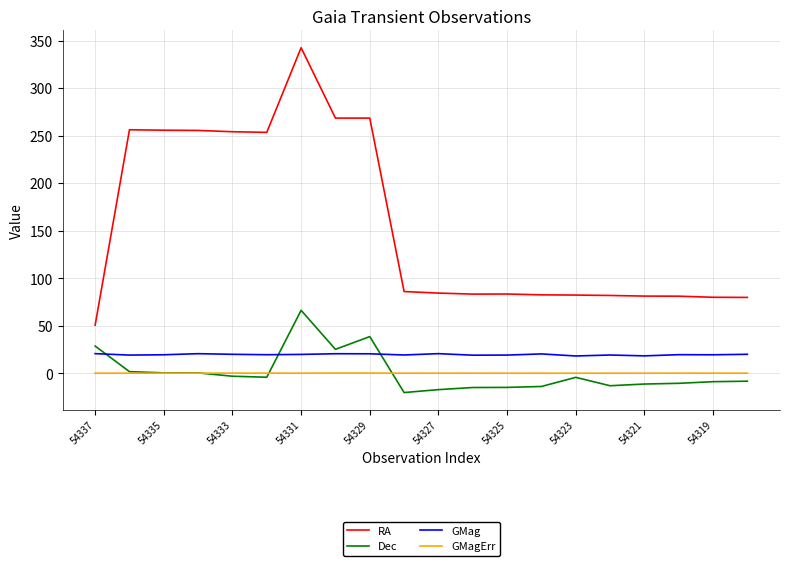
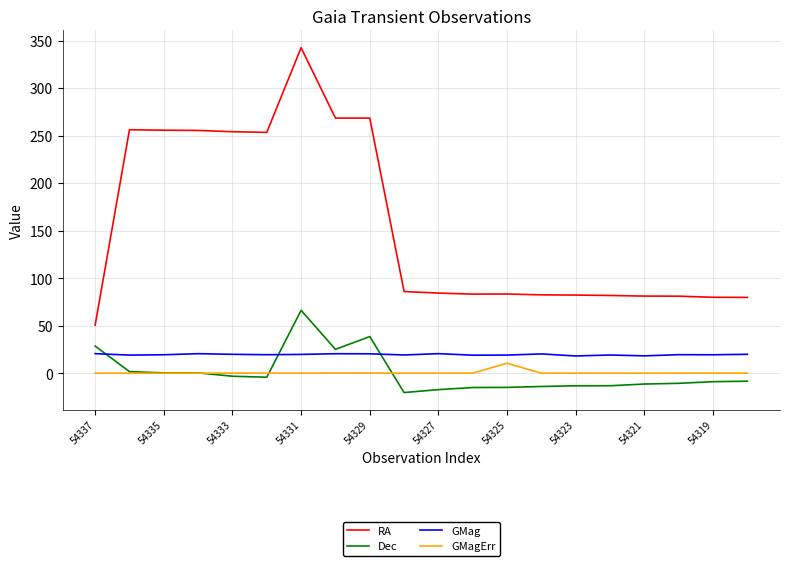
  {
    "RA": {
      "54337": 50,
      "54335": 260,
      "54333": 250,
      "54331": 340,
      "54329": 270,
      "54327": 80,
      "54325": 80,
      "54323": 80,
      "54321": 80,
      "54319": 80
    },
    "Dec": {
      "54337": 30,
      "54333": 0,
      "54331": 70,
      "54329": 40,
      "54327": -20,
      "54325": -10,
-     "54323": 0,
+     "54323": -10,
      "54321": -10,
      "54319": -10
    },
    "GMag": {
      "54337": 20,
      "54335": 20,
      "54333": 20,
      "54331": 20,
      "54329": 20,
      "54327": 20,
      "54325": 20,
      "54323": 20,
      "54321": 20,
      "54319": 20
    },
    "GMagErr": {
      "54337": 0,
      "54333": 0,
      "54331": 0,
      "54329": 0,
      "54327": 0,
-     "54325": 0,
+     "54325": 10,
      "54323": 0,
      "54321": 0,
      "54319": 0
    }
  }
